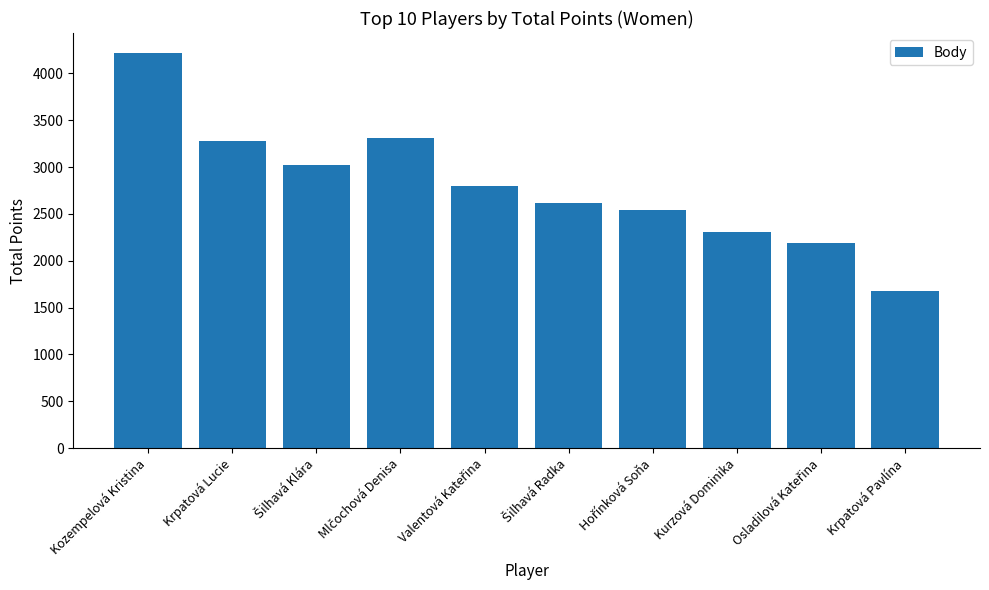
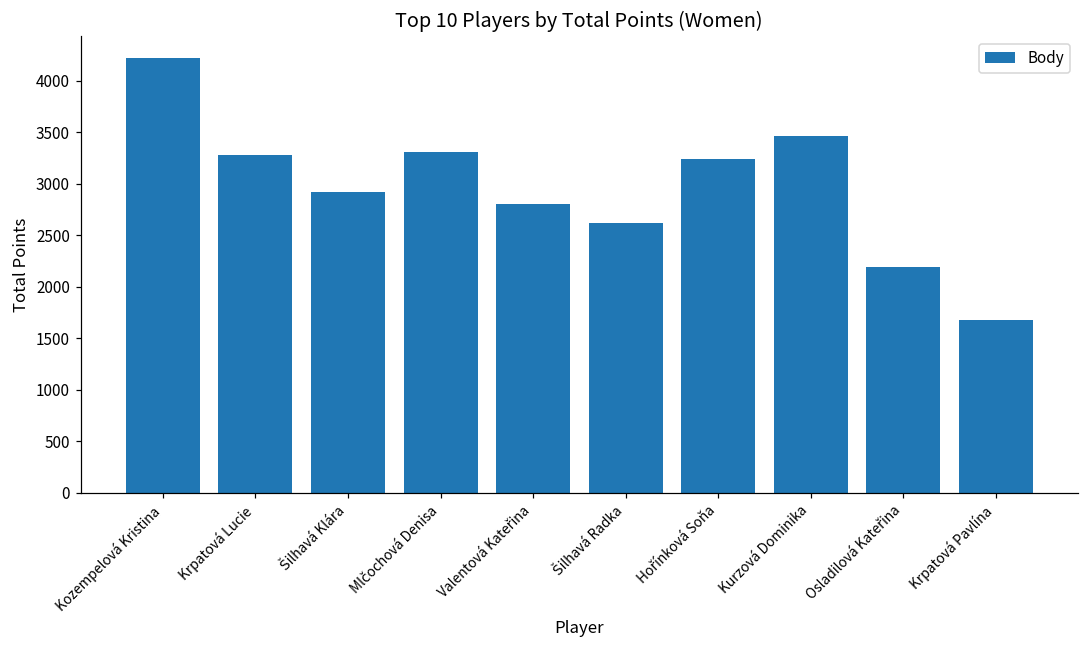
  {
    "Kozempelová Kristina": 4200,
    "Krpatová Lucie": 3300,
-   "Šilhavá Klára": 3000,
+   "Šilhavá Klára": 2900,
    "Mlčochová Denisa": 3300,
    "Valentová Kateřina": 2800,
    "Šilhavá Radka": 2600,
-   "Hořínková Soňa": 2500,
-   "Kurzová Dominika": 2300,
+   "Hořínková Soňa": 3200,
+   "Kurzová Dominika": 3500,
    "Osladilová Kateřina": 2200,
    "Krpatová Pavlína": 1700
  }
